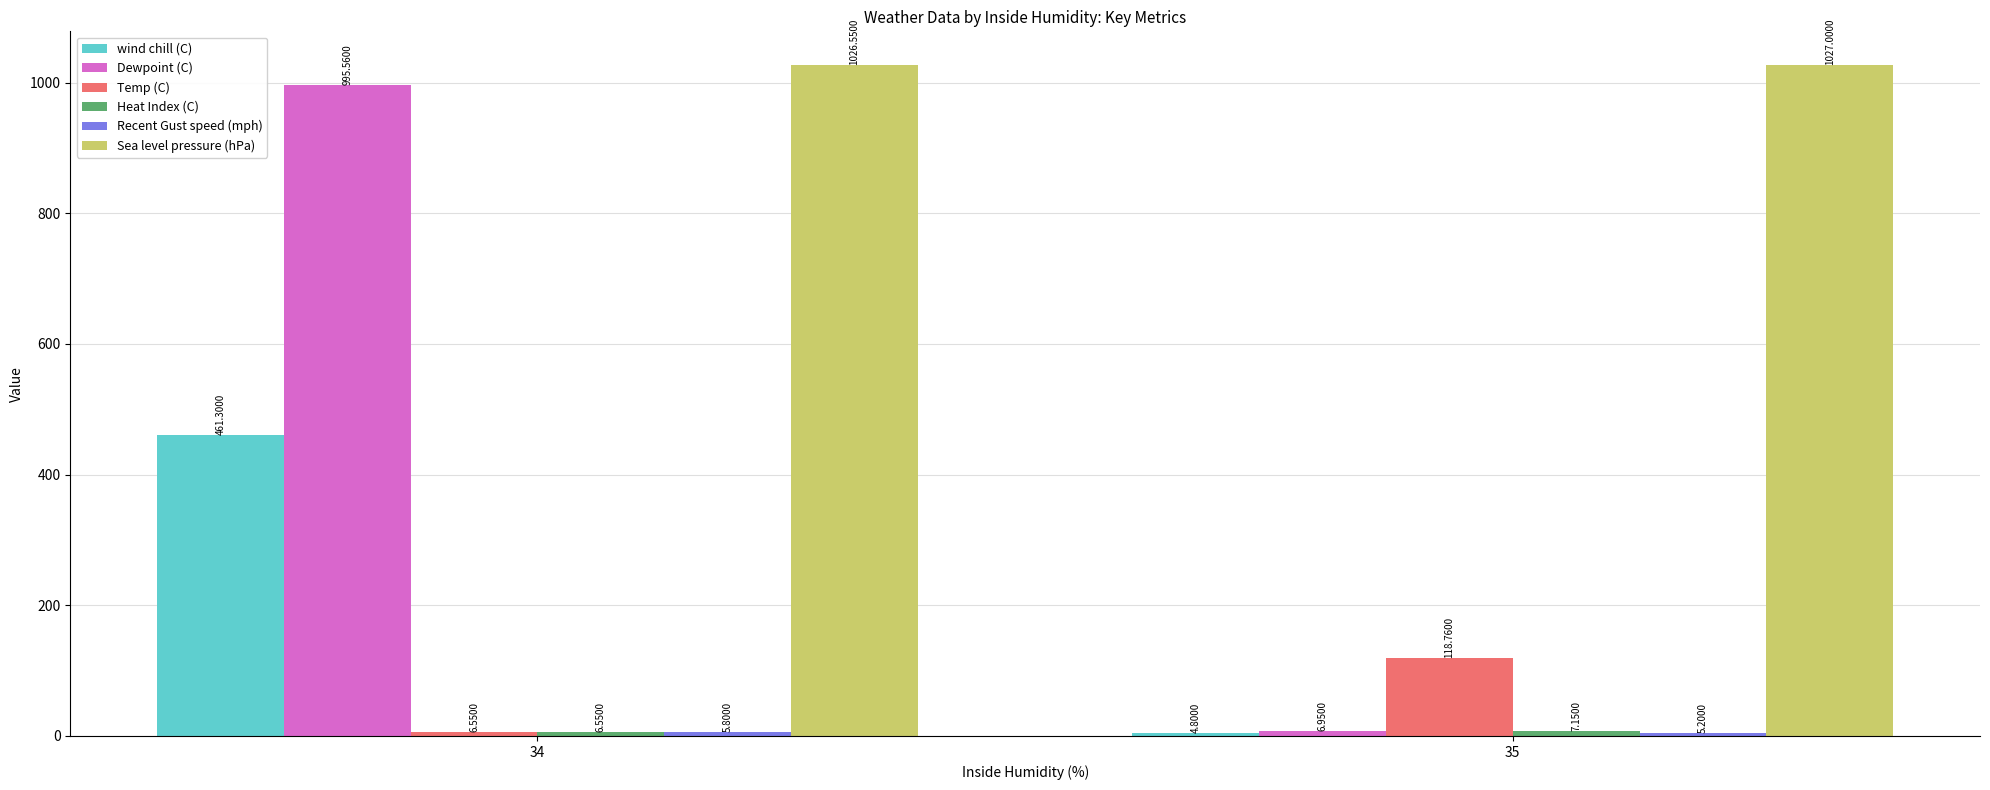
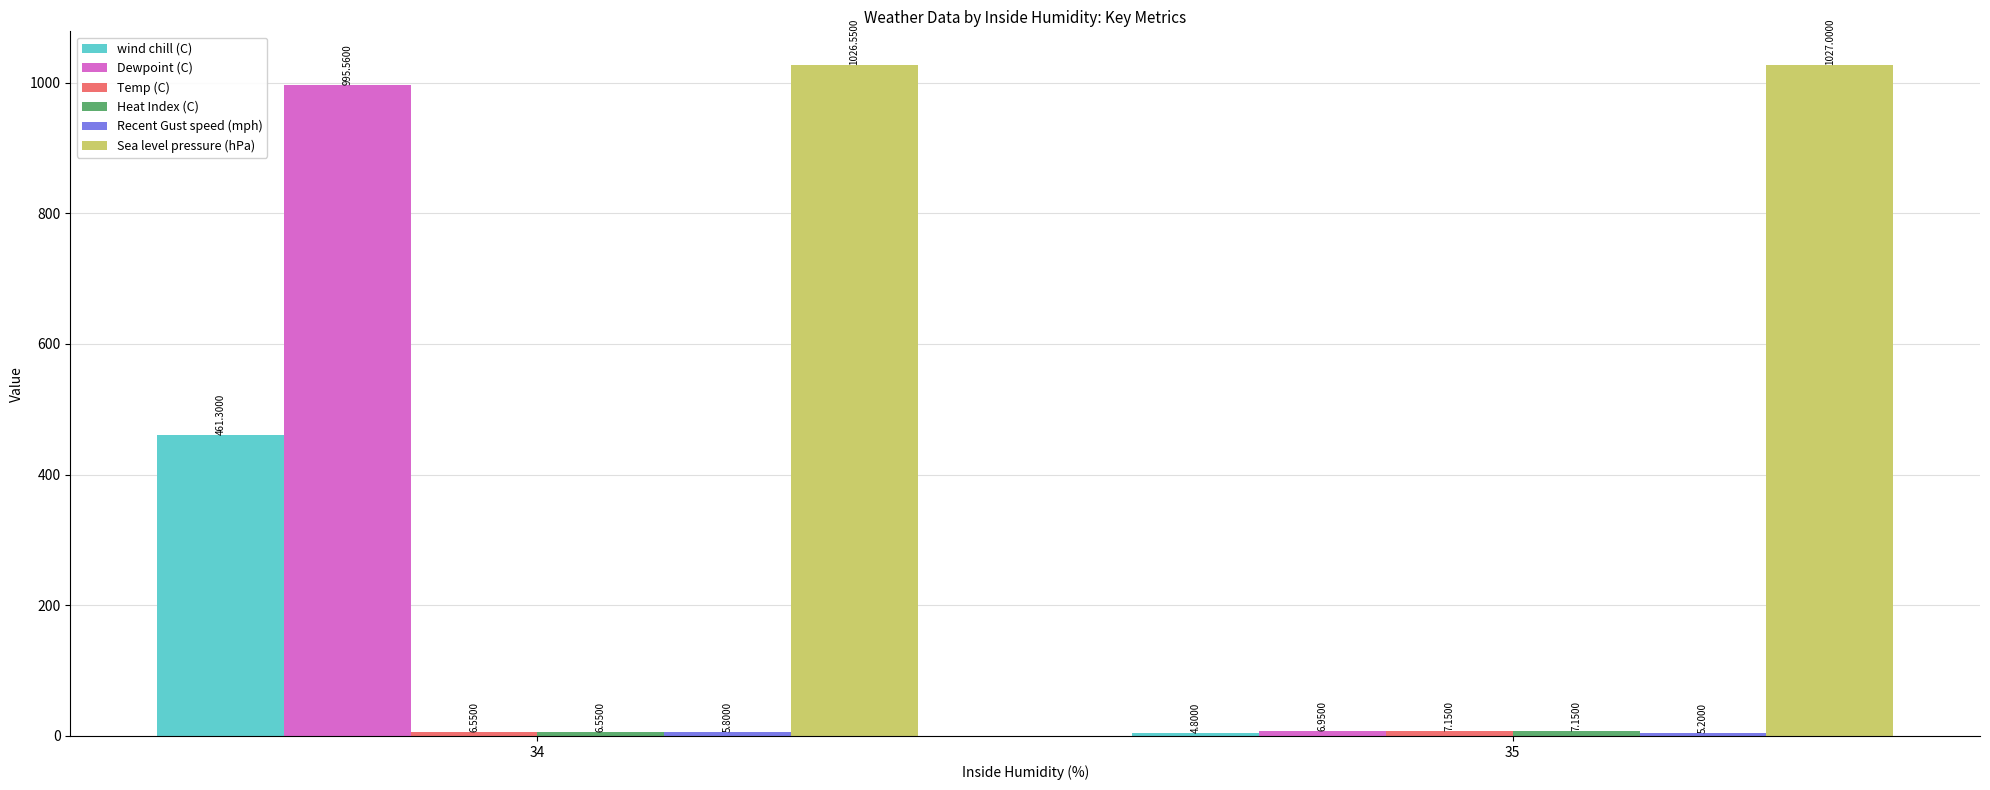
  {
    "wind chill (C)": {
      "34": 461.3000,
      "35": 4.8000
    },
    "Dewpoint (C)": {
      "34": 995.5600,
      "35": 6.9500
    },
    "Temp (C)": {
      "34": 6.5500,
-     "35": 118.7600
+     "35": 7.1500
    },
    "Heat Index (C)": {
      "34": 6.5500,
      "35": 7.1500
    },
    "Recent Gust speed (mph)": {
      "34": 5.8000,
      "35": 5.2000
    },
    "Sea level pressure (hPa)": {
      "34": 1026.5500,
      "35": 1027.0000
    }
  }
